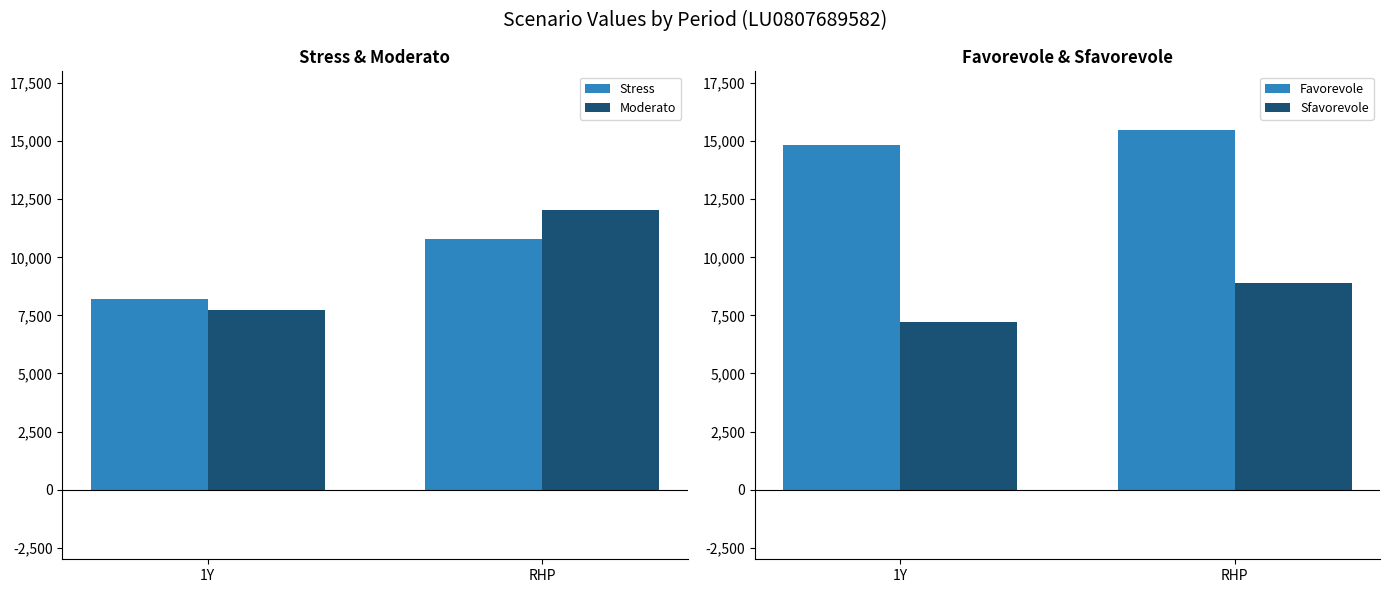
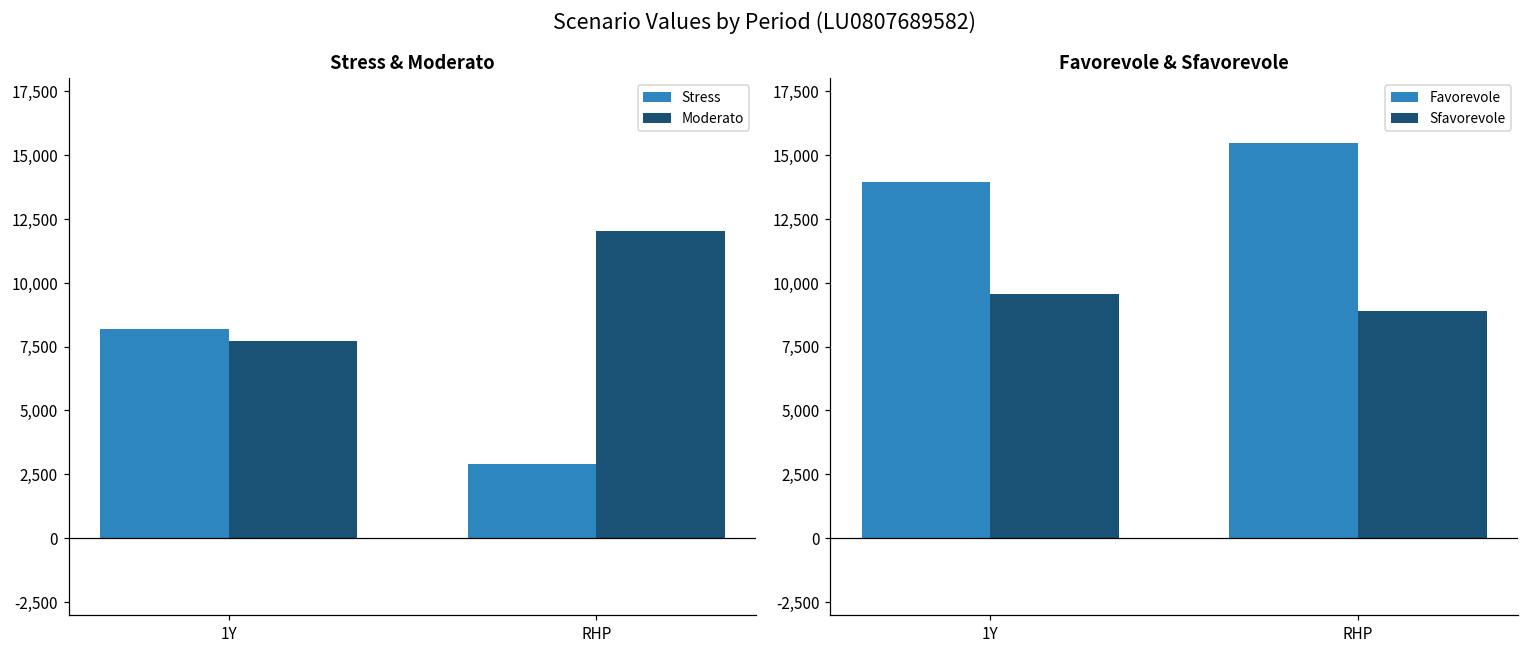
  {
    "Stress & Moderato": {
      "Stress": {
        "1Y": "8,200",
-       "RHP": "10,800"
+       "RHP": "2,900"
      },
      "Moderato": {
        "1Y": "7,700",
        "RHP": "12,000"
      }
    },
    "Favorevole & Sfavorevole": {
      "Favorevole": {
-       "1Y": "14,800",
+       "1Y": "14,000",
        "RHP": "15,500"
      },
      "Sfavorevole": {
-       "1Y": "7,200",
+       "1Y": "9,600",
        "RHP": "8,900"
      }
    }
  }
